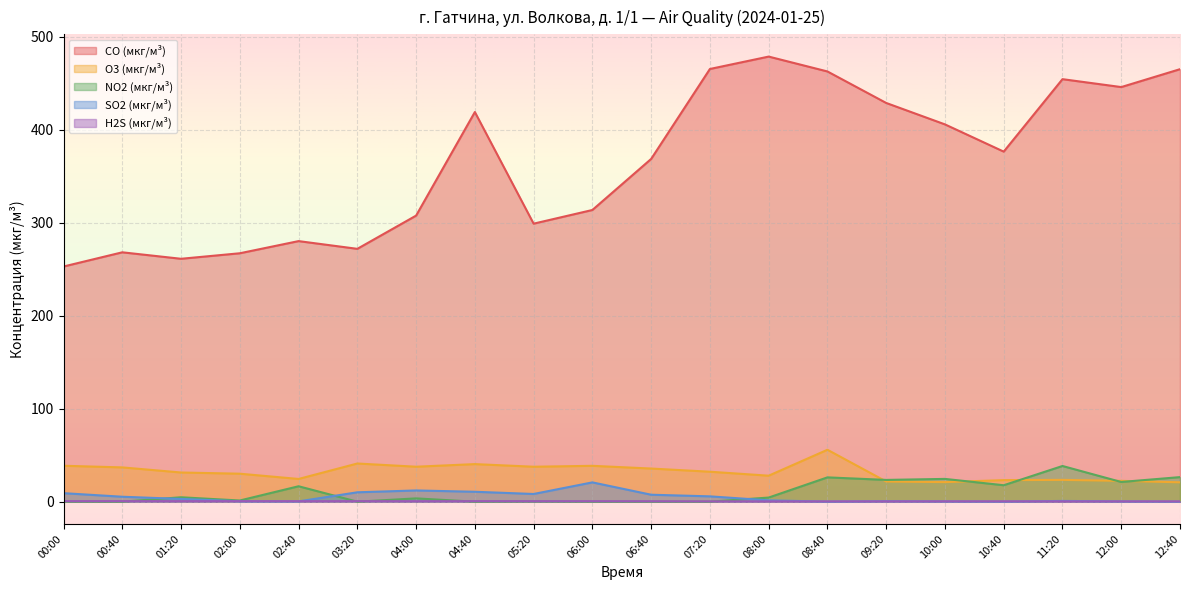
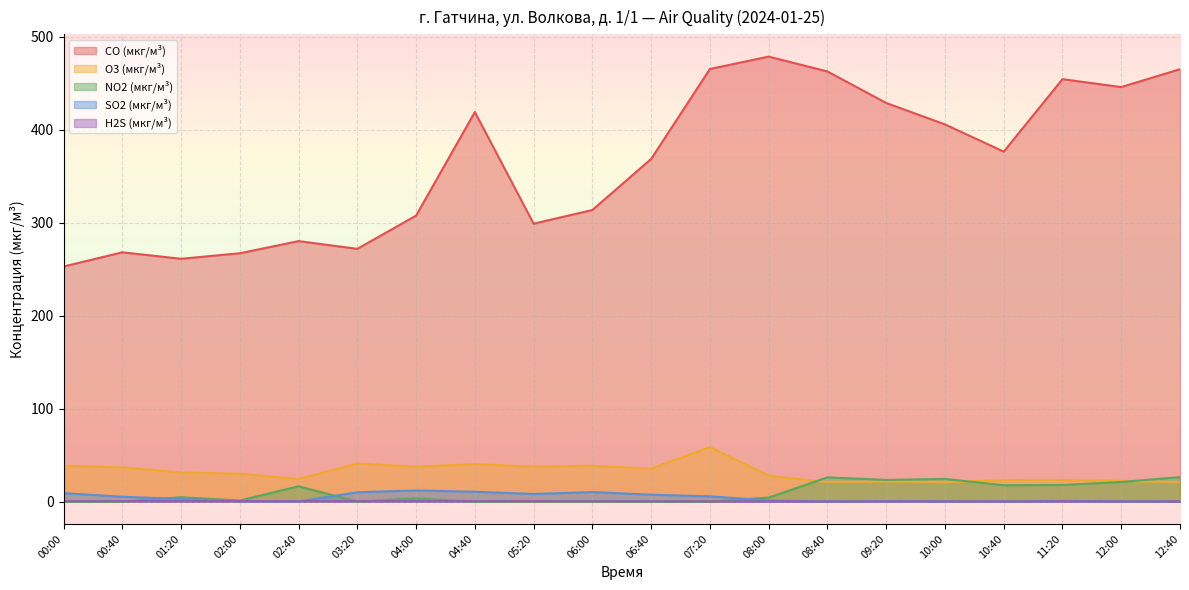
  {
    "CO (мкг/м³)": {
      "00:00": 250,
      "00:40": 270,
      "01:20": 260,
      "02:00": 270,
      "02:40": 280,
      "03:20": 270,
      "04:00": 310,
      "04:40": 420,
      "05:20": 300,
      "06:00": 310,
      "06:40": 370,
      "07:20": 470,
      "08:00": 480,
      "08:40": 460,
      "09:20": 430,
      "10:00": 410,
      "10:40": 380,
      "11:20": 450,
      "12:00": 450,
      "12:40": 460
    },
    "O3 (мкг/м³)": {
      "00:00": 40,
      "00:40": 40,
      "01:20": 30,
      "02:00": 30,
      "02:40": 20,
      "03:20": 40,
      "04:00": 40,
      "04:40": 40,
      "05:20": 40,
      "06:00": 40,
      "06:40": 40,
-     "07:20": 30,
+     "07:20": 60,
      "08:00": 30,
-     "08:40": 60,
+     "08:40": 20,
      "10:00": 20,
      "10:40": 20,
      "11:20": 20,
      "12:40": 20
    },
    "NO2 (мкг/м³)": {
      "02:40": 20,
      "04:00": 0,
      "08:00": 0,
      "08:40": 30,
      "10:00": 20,
      "10:40": 20,
-     "11:20": 40,
+     "11:20": 20,
      "12:40": 30
    },
    "SO2 (мкг/м³)": {
      "00:00": 10,
      "00:40": 10,
      "03:20": 10,
      "04:00": 10,
      "04:40": 10,
      "05:20": 10,
-     "06:00": 20,
+     "06:00": 10,
      "06:40": 10,
      "07:20": 10
    },
    "H2S (мкг/м³)": {
      "04:00": 0
    }
  }
